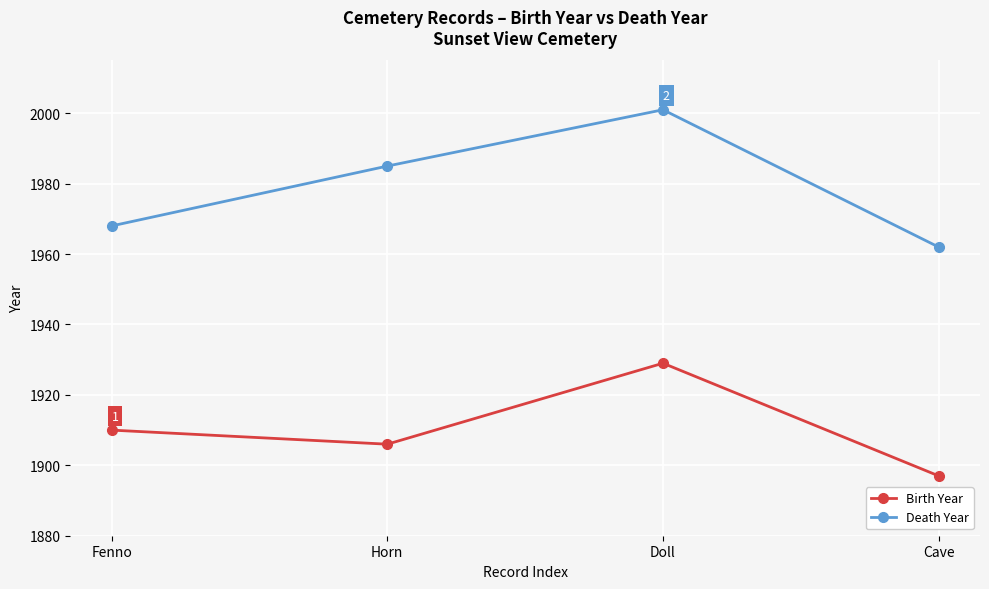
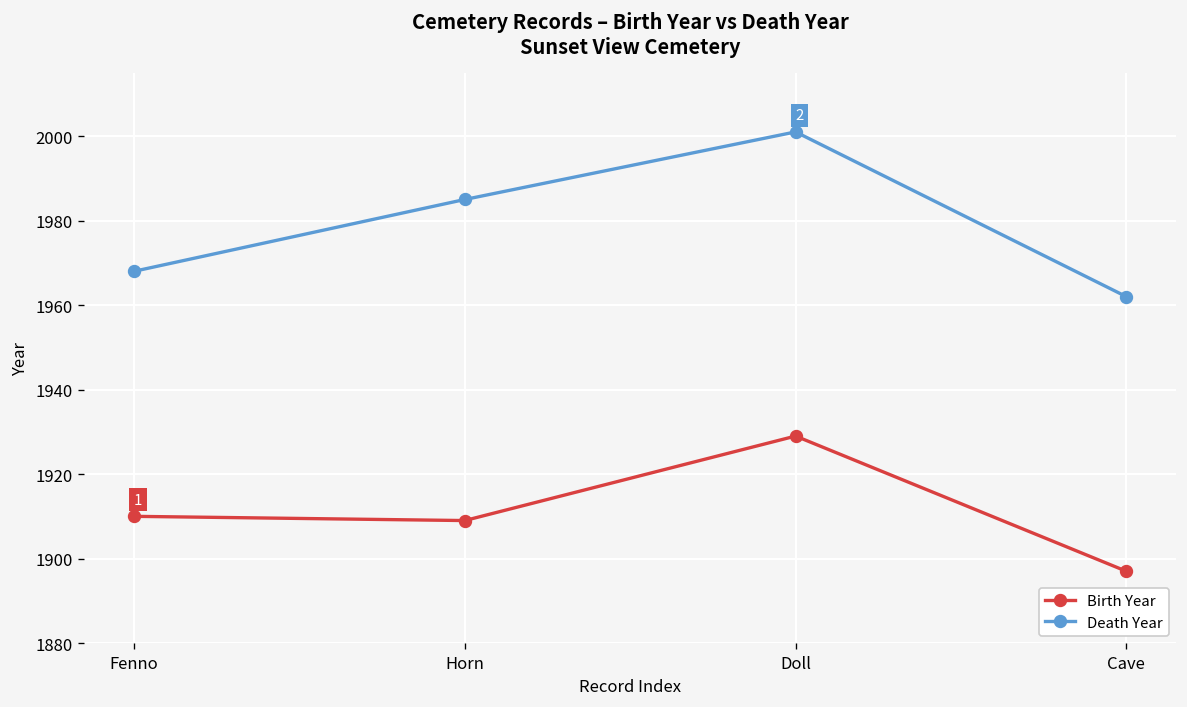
  {
    "Birth Year": {
-     "Horn": 1906,
+     "Horn": 1909,
      "Doll": 1929,
      "Cave": 1897
    },
    "Death Year": {
      "Fenno": 1968,
      "Horn": 1985,
      "Cave": 1962
    }
  }
